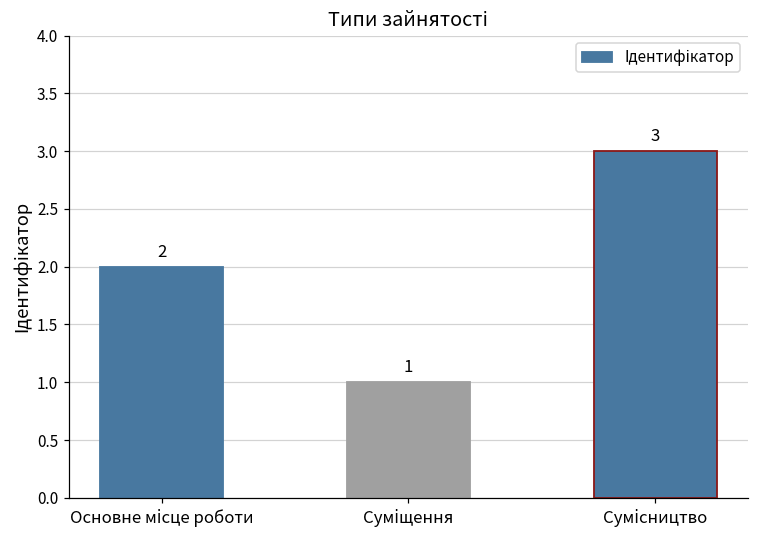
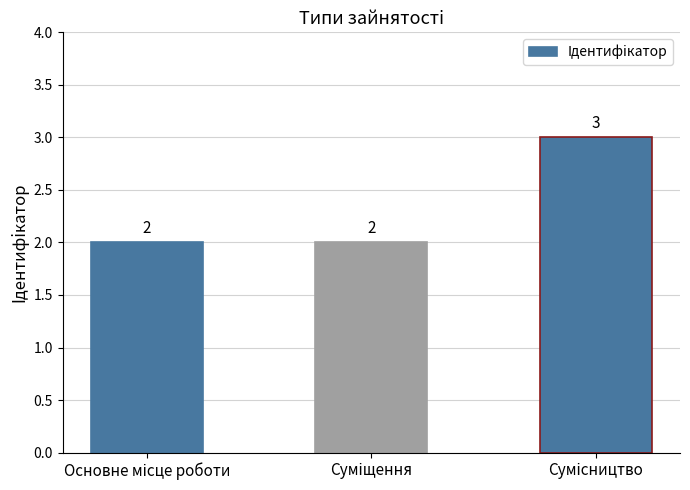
  {
    "Основне місце роботи": 2,
-   "Суміщення": 1,
+   "Суміщення": 2,
    "Сумісництво": 3
  }
